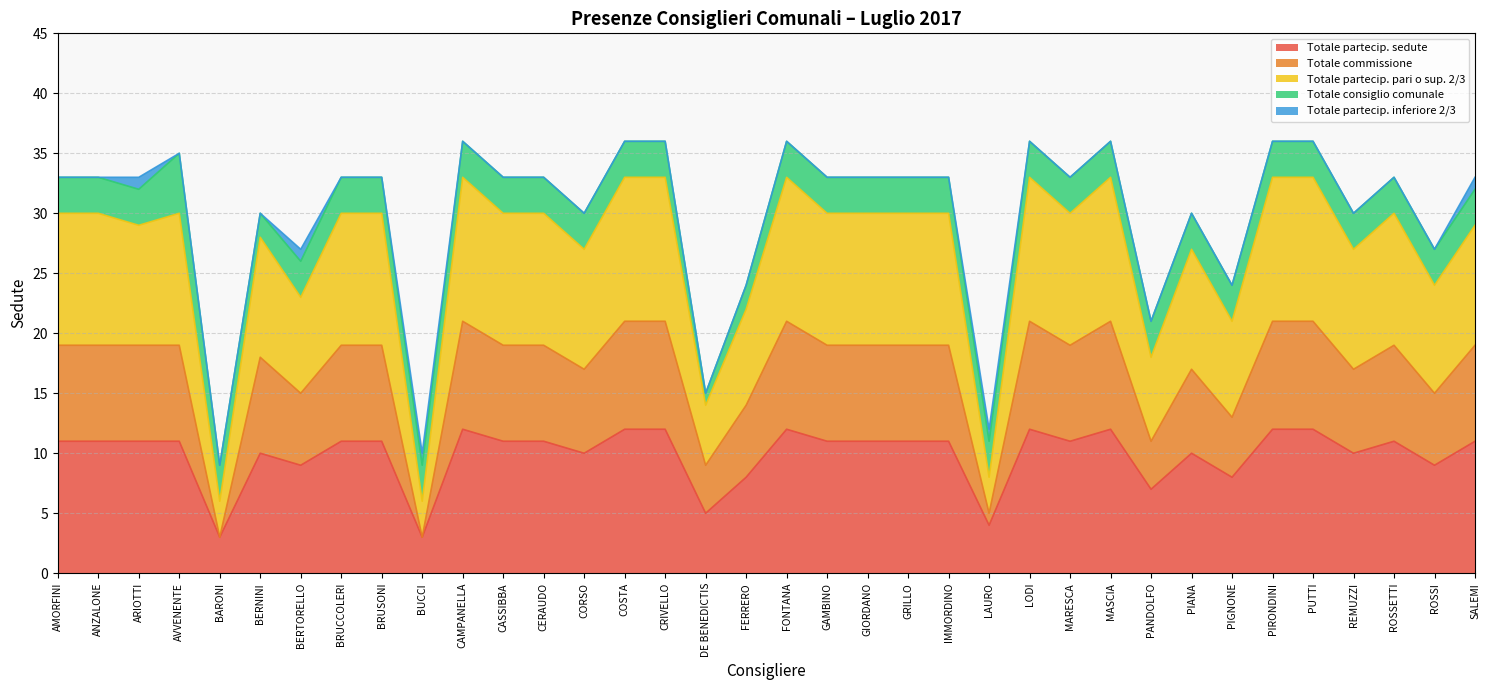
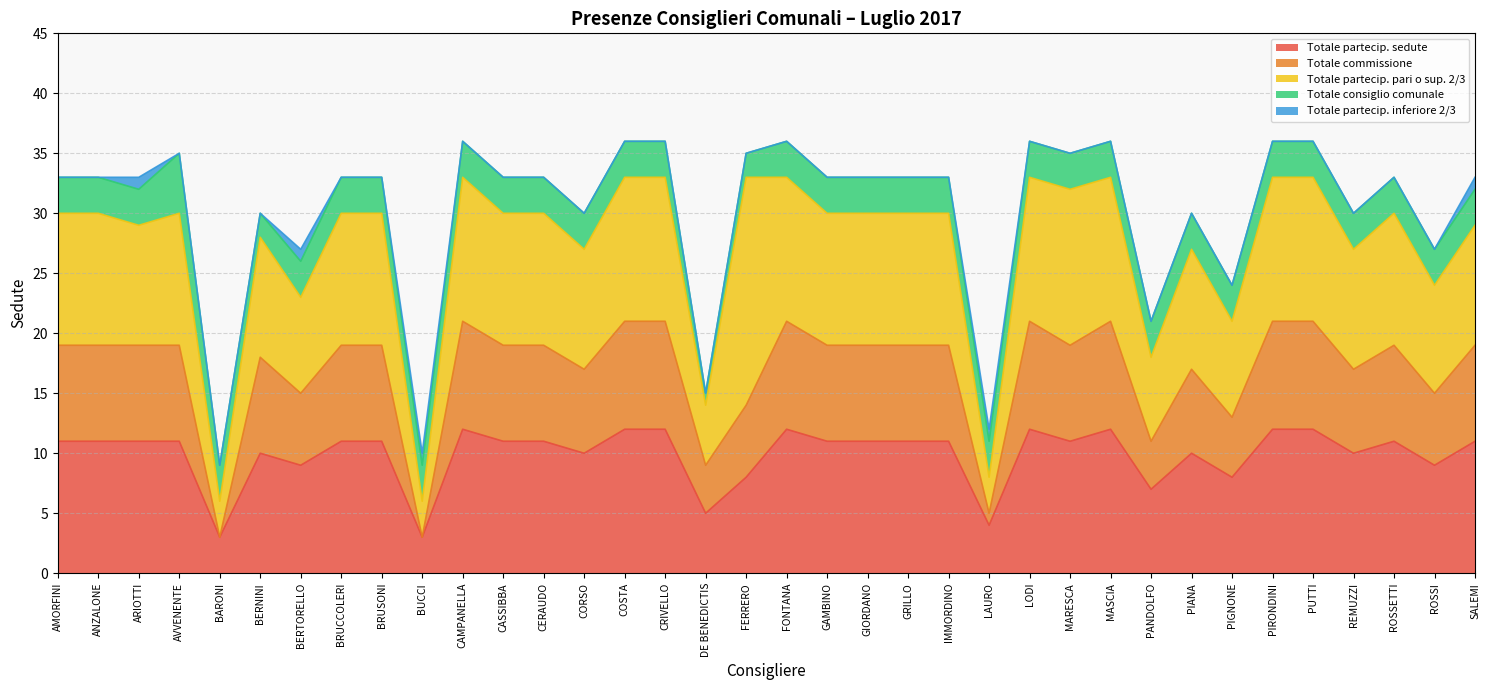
  {
    "Totale partecip. pari o sup. 2/3": {
      "AMORFINI": 11,
      "ANZALONE": 11,
      "ARIOTTI": 10,
      "AVVENENTE": 11,
      "BARONI": 3,
      "BERNINI": 10,
      "BERTORELLO": 8,
      "BRUCCOLERI": 11,
      "BRUSONI": 11,
      "BUCCI": 3,
      "CAMPANELLA": 12,
      "CASSIBBA": 11,
      "CERAUDO": 11,
      "CORSO": 10,
      "COSTA": 12,
      "CRIVELLO": 12,
      "DE BENEDICTIS": 5,
-     "FERRERO": 8,
+     "FERRERO": 19,
      "FONTANA": 12,
      "GAMBINO": 11,
      "GIORDANO": 11,
      "GRILLO": 11,
      "IMMORDINO": 11,
      "LAURO": 3,
      "LODI": 12,
-     "MARESCA": 11,
+     "MARESCA": 13,
      "MASCIA": 12,
      "PANDOLFO": 7,
      "PIANA": 10,
      "PIGNONE": 8,
      "PIRONDINI": 12,
      "PUTTI": 12,
      "REMUZZI": 10,
      "ROSSETTI": 11,
      "ROSSI": 9,
      "SALEMI": 10
    },
    "Totale consiglio comunale": {
      "ARIOTTI": 3,
      "BERTORELLO": 3,
      "BUCCI": 3,
      "LAURO": 3,
      "SALEMI": 3
    },
    "Totale partecip. inferiore 2/3": {
      "ARIOTTI": 1,
      "BERTORELLO": 1,
      "BUCCI": 1,
      "LAURO": 1,
      "SALEMI": 1
    }
  }
